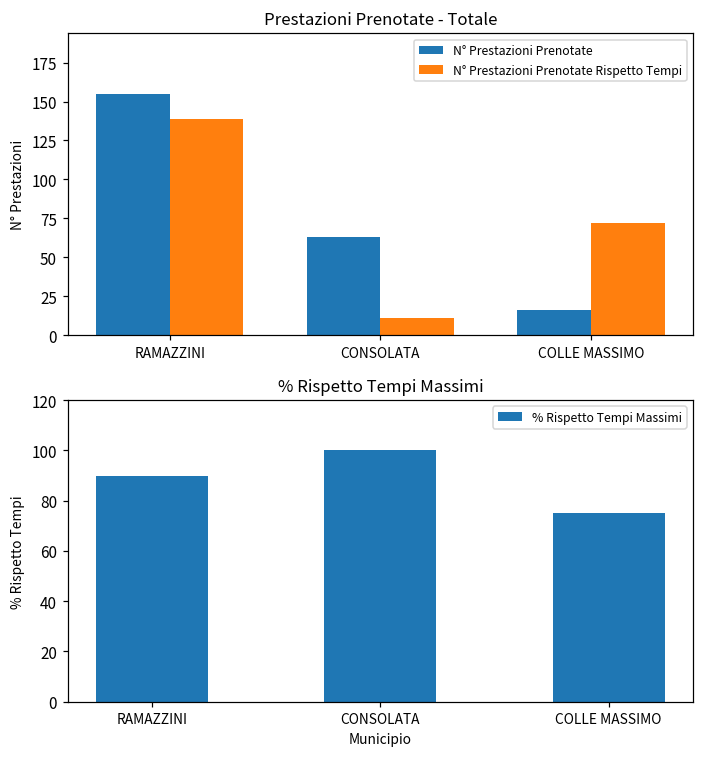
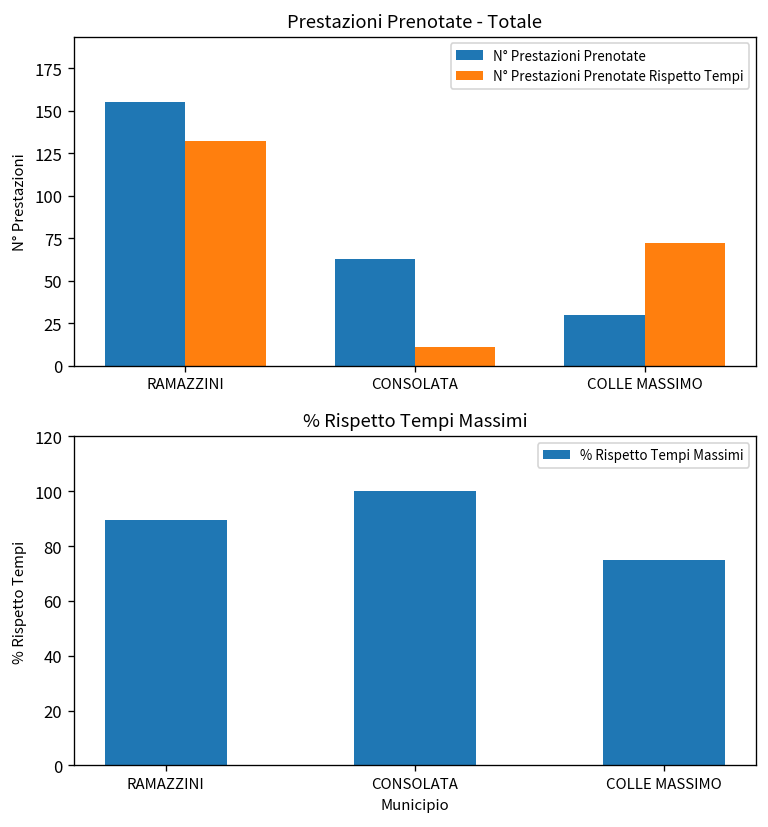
  {
    "Prestazioni Prenotate - Totale": {
      "N° Prestazioni Prenotate": {
        "RAMAZZINI": 155,
        "CONSOLATA": 63,
-       "COLLE MASSIMO": 16
+       "COLLE MASSIMO": 30
      },
      "N° Prestazioni Prenotate Rispetto Tempi": {
-       "RAMAZZINI": 139,
+       "RAMAZZINI": 132,
        "CONSOLATA": 11,
        "COLLE MASSIMO": 72
      }
    },
    "% Rispetto Tempi Massimi": {
      "RAMAZZINI": 90,
      "CONSOLATA": 100,
      "COLLE MASSIMO": 75
    }
  }
